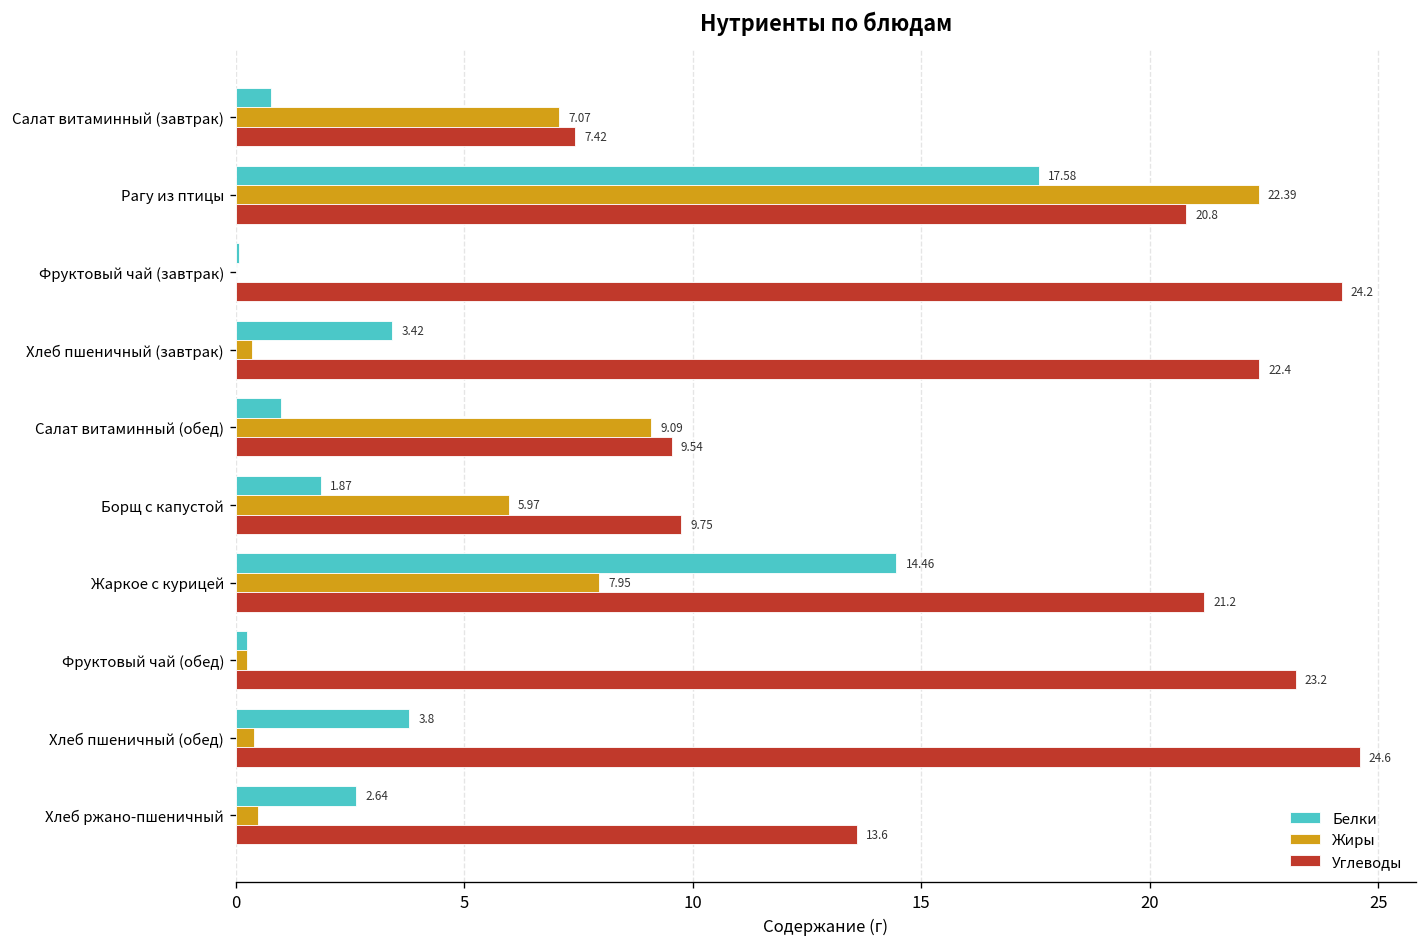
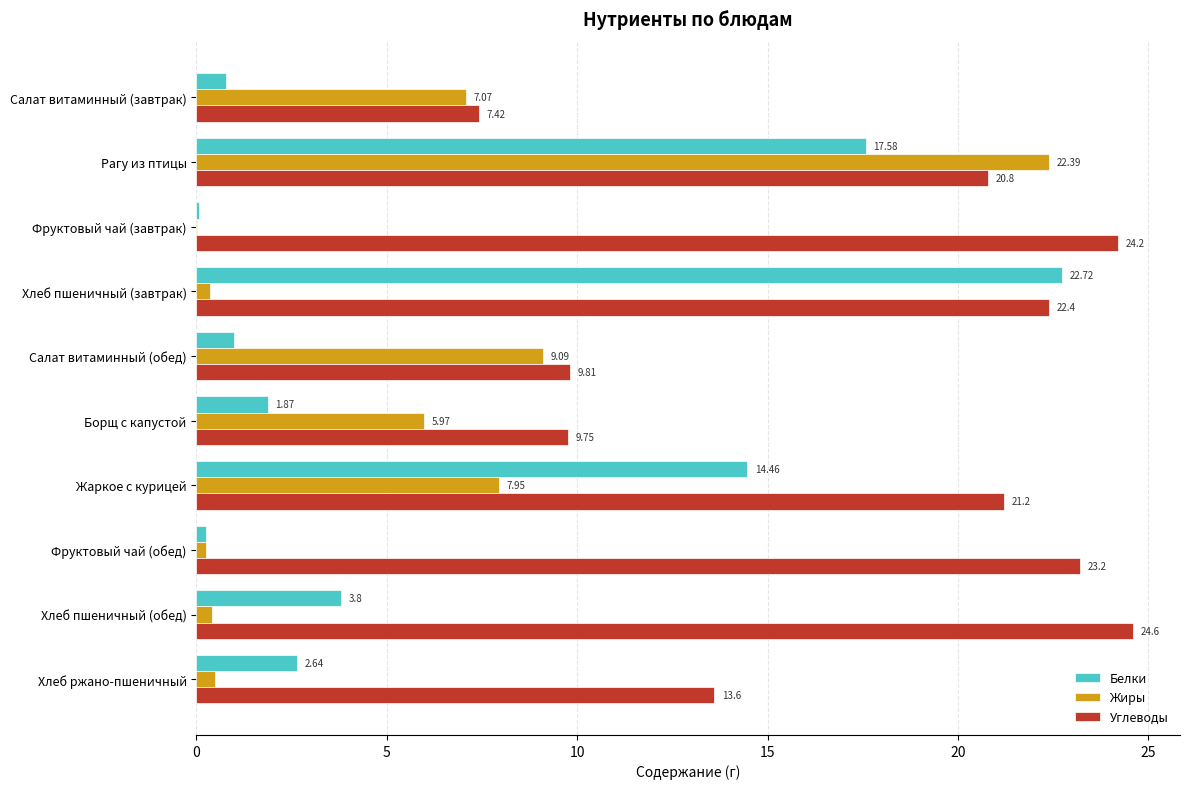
  {
    "Белки": {
      "Рагу из птицы": 17.58,
-     "Хлеб пшеничный (завтрак)": 3.42,
+     "Хлеб пшеничный (завтрак)": 22.72,
      "Борщ с капустой": 1.87,
      "Жаркое с курицей": 14.46,
      "Хлеб пшеничный (обед)": 3.8,
      "Хлеб ржано-пшеничный": 2.64
    },
    "Жиры": {
      "Салат витаминный (завтрак)": 7.07,
      "Рагу из птицы": 22.39,
      "Салат витаминный (обед)": 9.09,
      "Борщ с капустой": 5.97,
      "Жаркое с курицей": 7.95
    },
    "Углеводы": {
      "Салат витаминный (завтрак)": 7.42,
      "Рагу из птицы": 20.8,
      "Фруктовый чай (завтрак)": 24.2,
      "Хлеб пшеничный (завтрак)": 22.4,
-     "Салат витаминный (обед)": 9.54,
+     "Салат витаминный (обед)": 9.81,
      "Борщ с капустой": 9.75,
      "Жаркое с курицей": 21.2,
      "Фруктовый чай (обед)": 23.2,
      "Хлеб пшеничный (обед)": 24.6,
      "Хлеб ржано-пшеничный": 13.6
    }
  }
